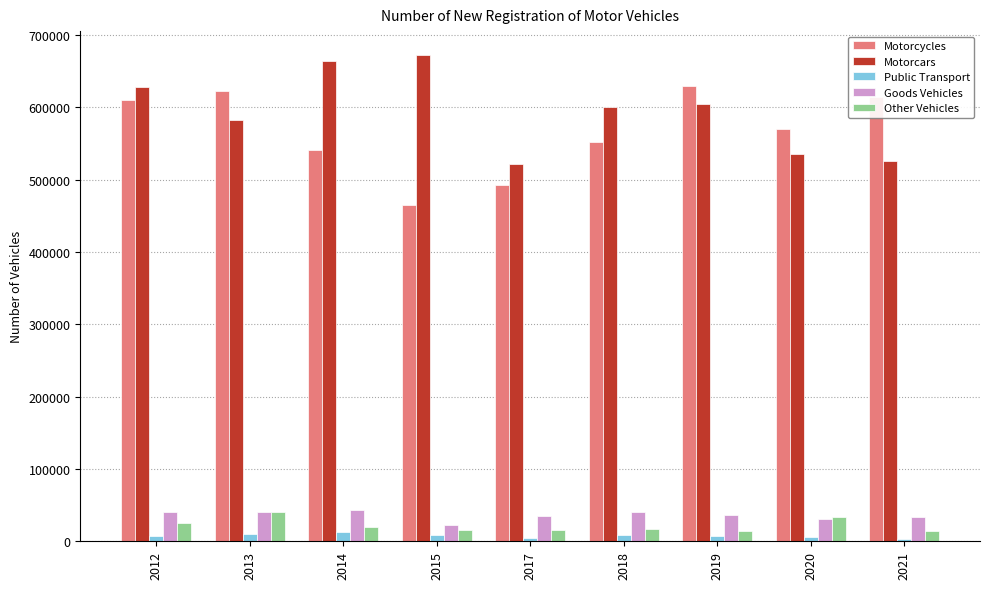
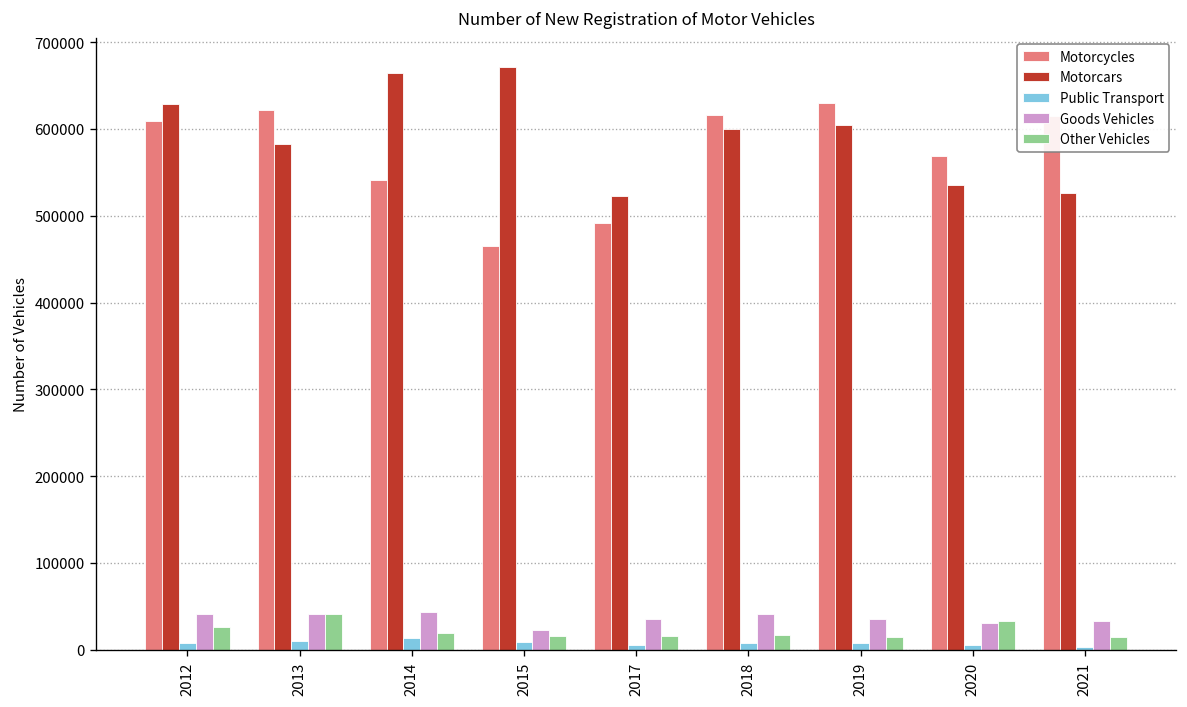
  {
    "Motorcycles": {
      "2012": 610000,
      "2013": 620000,
      "2014": 540000,
      "2015": 470000,
      "2017": 490000,
-     "2018": 550000,
+     "2018": 620000,
      "2019": 630000,
      "2020": 570000
    },
    "Motorcars": {
      "2012": 630000,
      "2013": 580000,
      "2014": 660000,
      "2015": 670000,
      "2017": 520000,
      "2018": 600000,
      "2019": 600000,
      "2020": 530000,
      "2021": 530000
    },
    "Public Transport": {
      "2012": 10000,
      "2013": 10000,
      "2014": 10000,
      "2015": 10000,
      "2017": 0,
      "2018": 10000,
      "2019": 10000,
      "2020": 10000
    },
    "Goods Vehicles": {
      "2012": 40000,
      "2013": 40000,
      "2014": 40000,
      "2015": 20000,
      "2017": 30000,
      "2018": 40000,
      "2019": 40000,
      "2020": 30000,
      "2021": 30000
    },
    "Other Vehicles": {
      "2012": 30000,
      "2013": 40000,
      "2014": 20000,
      "2015": 20000,
      "2017": 20000,
      "2018": 20000,
      "2019": 10000,
      "2020": 30000,
      "2021": 10000
    }
  }
